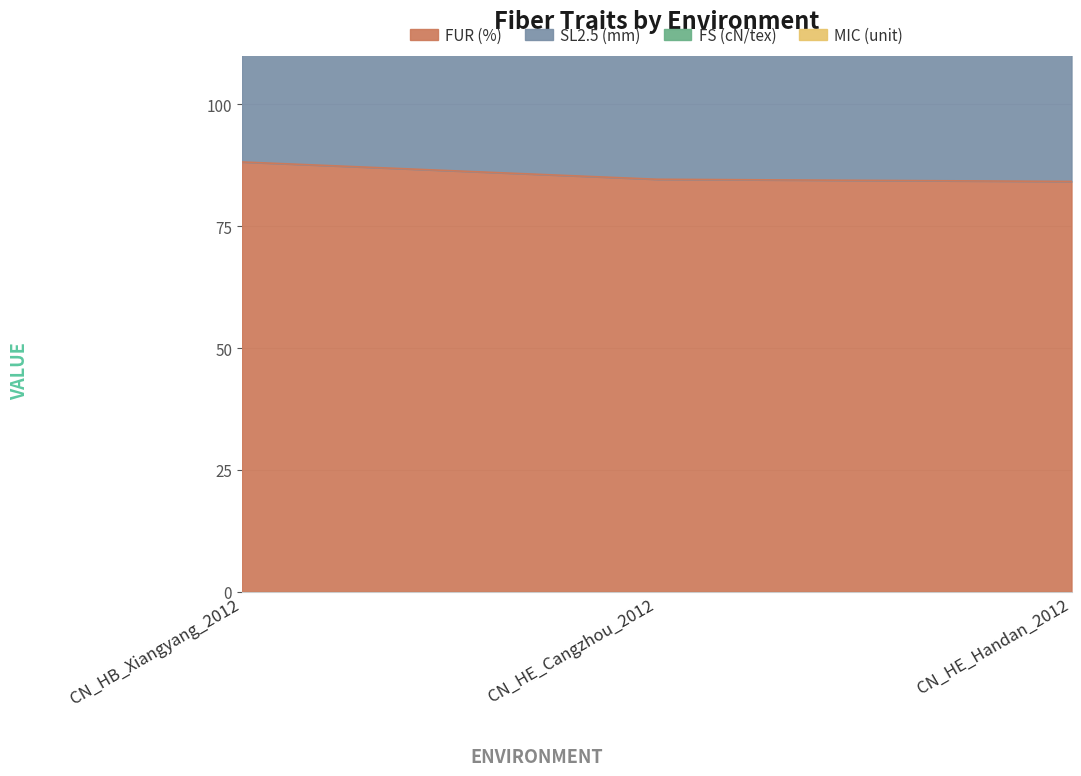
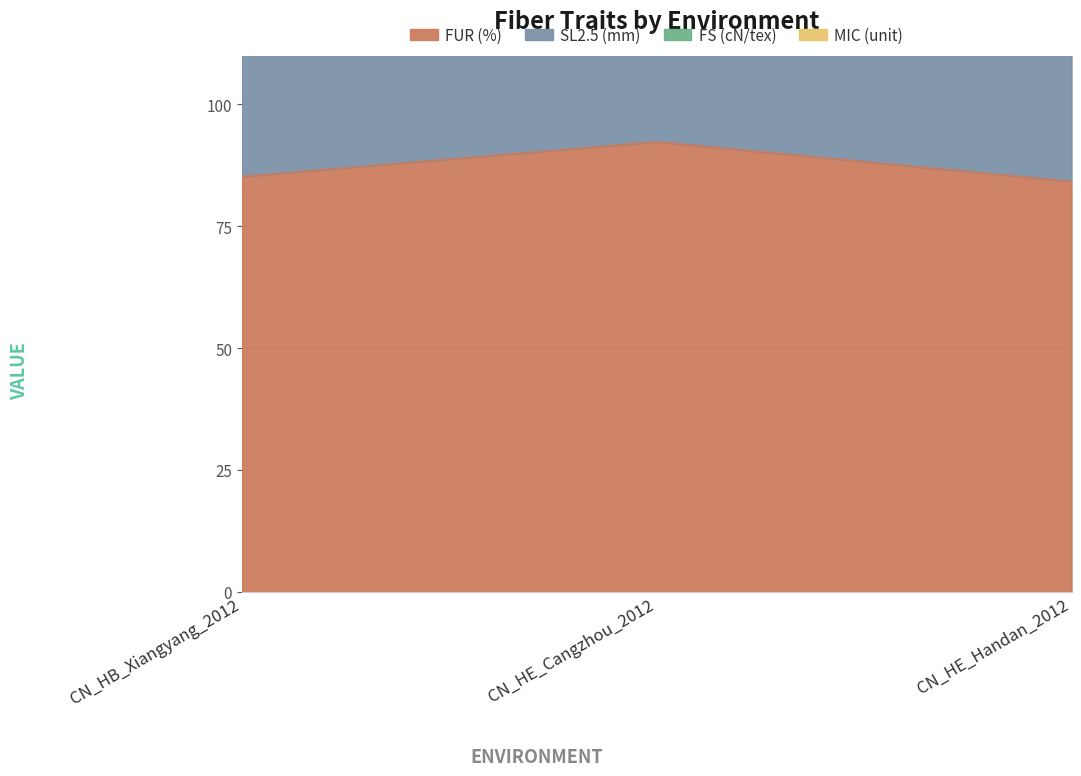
  {
    "FUR (%)": {
-     "CN_HB_Xiangyang_2012": 88,
-     "CN_HE_Cangzhou_2012": 85,
+     "CN_HB_Xiangyang_2012": 85,
+     "CN_HE_Cangzhou_2012": 92,
      "CN_HE_Handan_2012": 84
    }
  }
